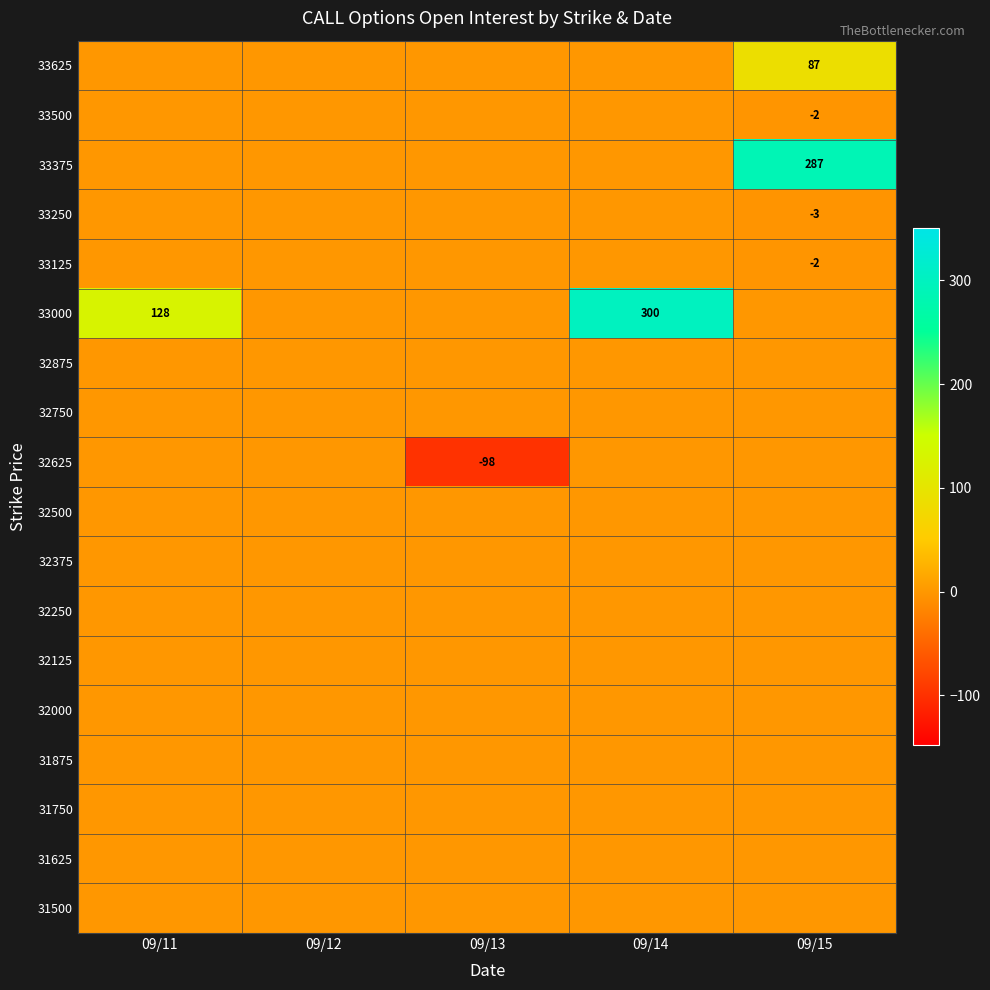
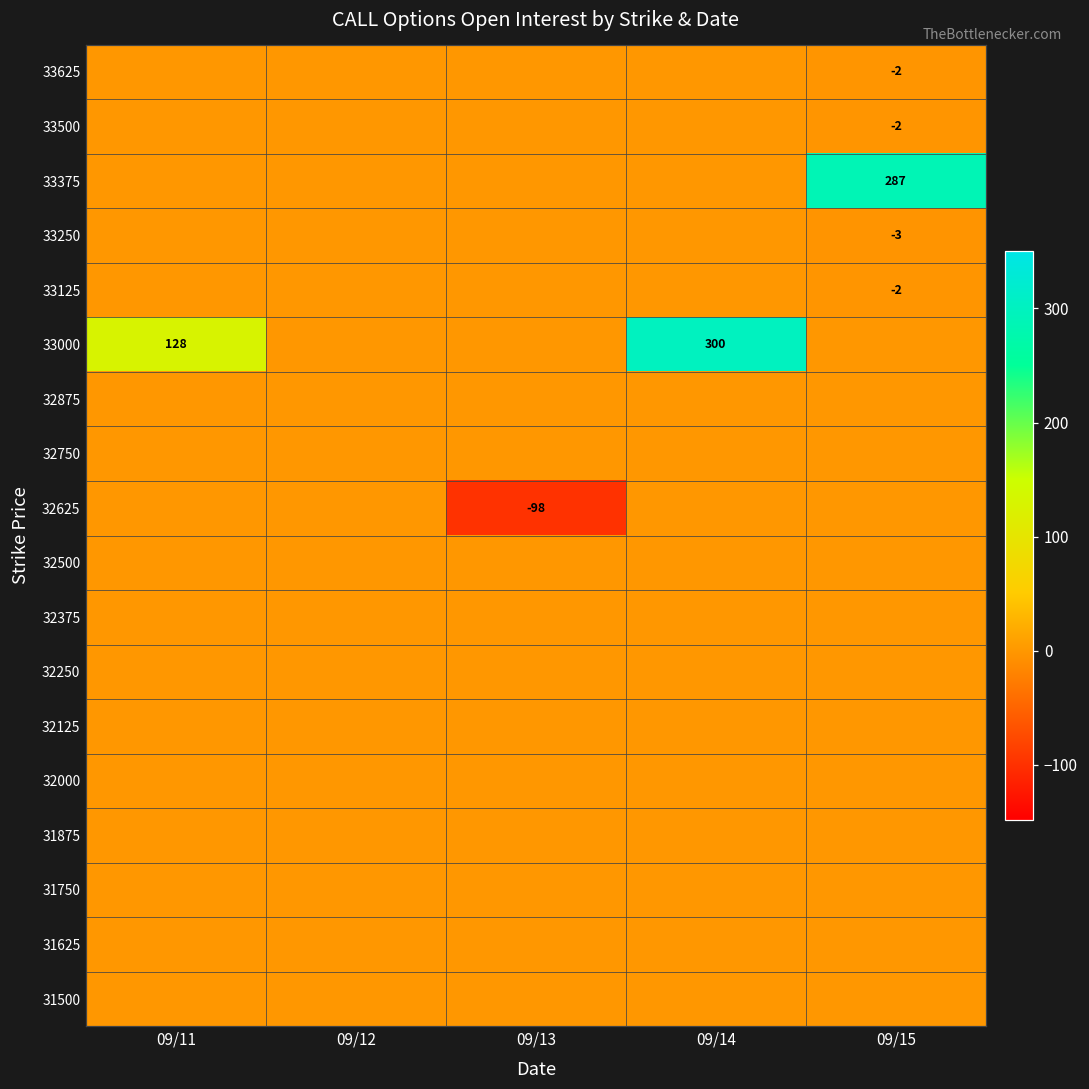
  {
    "33625": {
-     "09/15": 87
+     "09/15": -2
    },
    "33500": {
      "09/15": -2
    },
    "33375": {
      "09/15": 287
    },
    "33250": {
      "09/15": -3
    },
    "33125": {
      "09/15": -2
    },
    "33000": {
      "09/11": 128,
      "09/14": 300
    },
    "32625": {
      "09/13": -98
    }
  }
